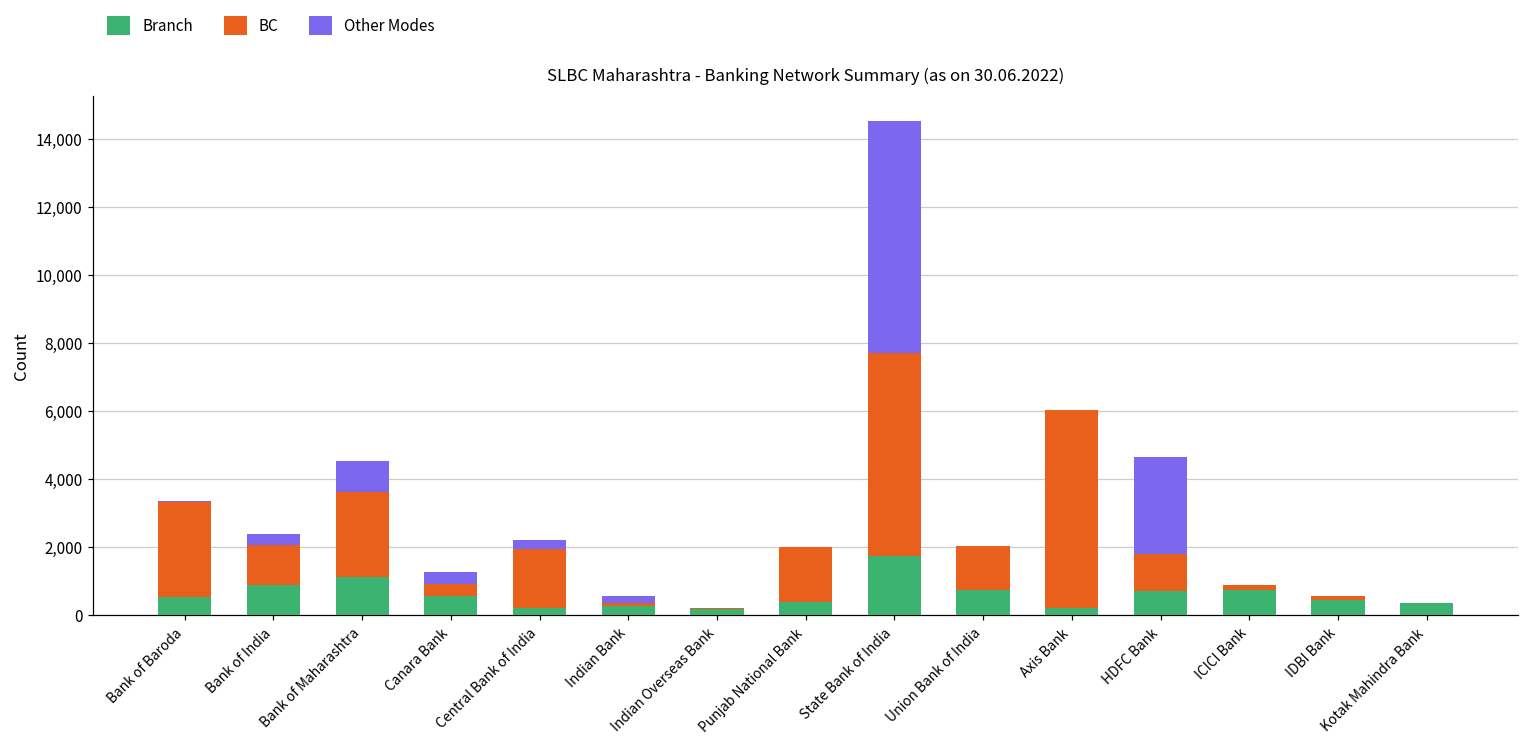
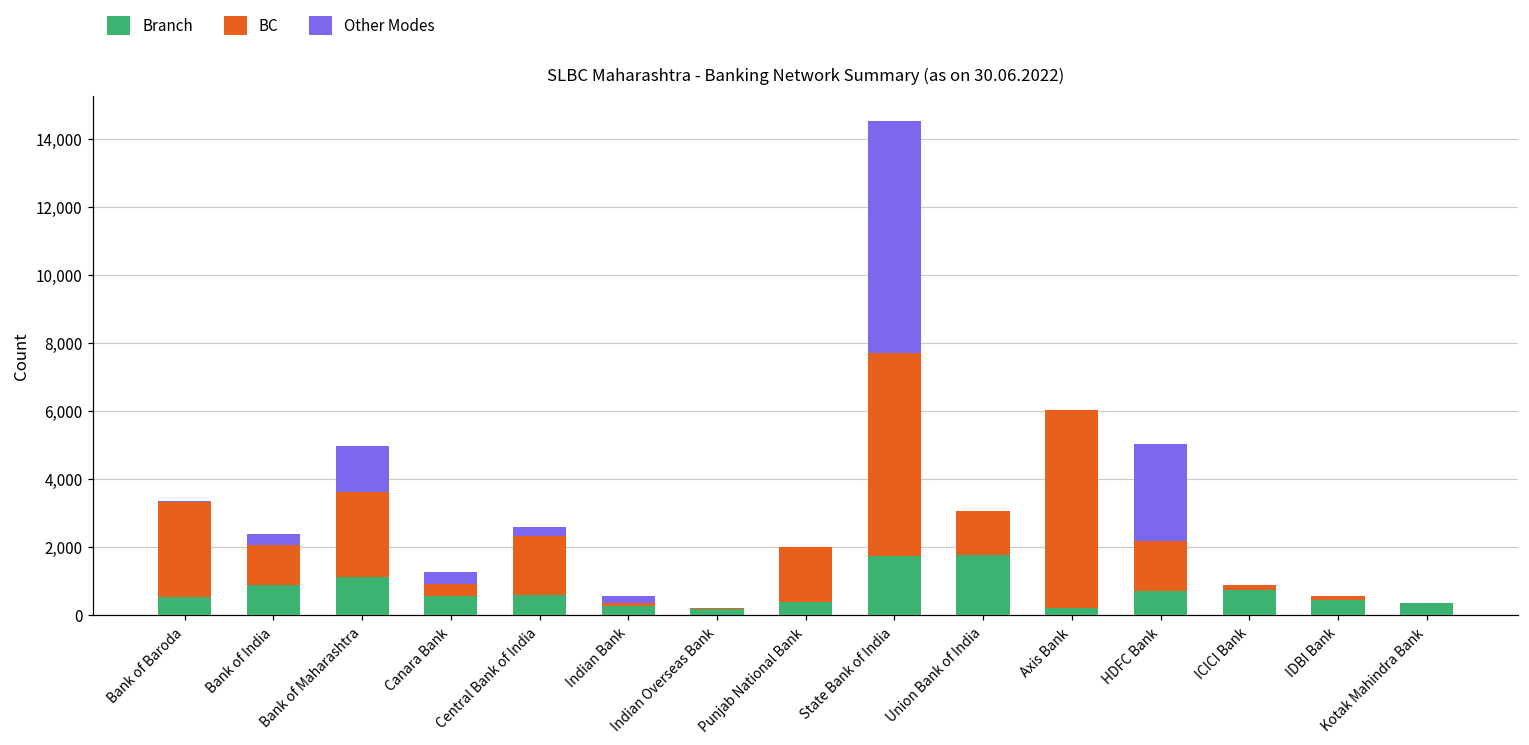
  {
    "Branch": {
      "Bank of Baroda": "500",
      "Bank of India": "900",
      "Bank of Maharashtra": "1,100",
      "Canara Bank": "600",
-     "Central Bank of India": "200",
+     "Central Bank of India": "600",
      "Indian Bank": "300",
      "Indian Overseas Bank": "200",
      "Punjab National Bank": "400",
      "State Bank of India": "1,700",
-     "Union Bank of India": "700",
+     "Union Bank of India": "1,800",
      "Axis Bank": "200",
      "HDFC Bank": "700",
      "ICICI Bank": "700",
      "IDBI Bank": "400",
      "Kotak Mahindra Bank": "400"
    },
    "BC": {
      "Bank of Baroda": "2,800",
      "Bank of India": "1,200",
      "Bank of Maharashtra": "2,500",
      "Canara Bank": "300",
      "Central Bank of India": "1,700",
      "Indian Bank": "100",
      "Punjab National Bank": "1,600",
      "State Bank of India": "6,000",
      "Union Bank of India": "1,300",
      "Axis Bank": "5,800",
-     "HDFC Bank": "1,100",
+     "HDFC Bank": "1,500",
      "ICICI Bank": "200",
      "IDBI Bank": "100",
      "Kotak Mahindra Bank": "0"
    },
    "Other Modes": {
      "Bank of India": "300",
-     "Bank of Maharashtra": "900",
+     "Bank of Maharashtra": "1,400",
      "Canara Bank": "400",
      "Central Bank of India": "300",
      "Indian Bank": "200",
      "Indian Overseas Bank": "0",
      "Punjab National Bank": "0",
      "State Bank of India": "6,800",
      "Union Bank of India": "0",
      "Axis Bank": "0",
      "HDFC Bank": "2,900",
      "ICICI Bank": "0",
      "IDBI Bank": "0",
      "Kotak Mahindra Bank": "0"
    }
  }
